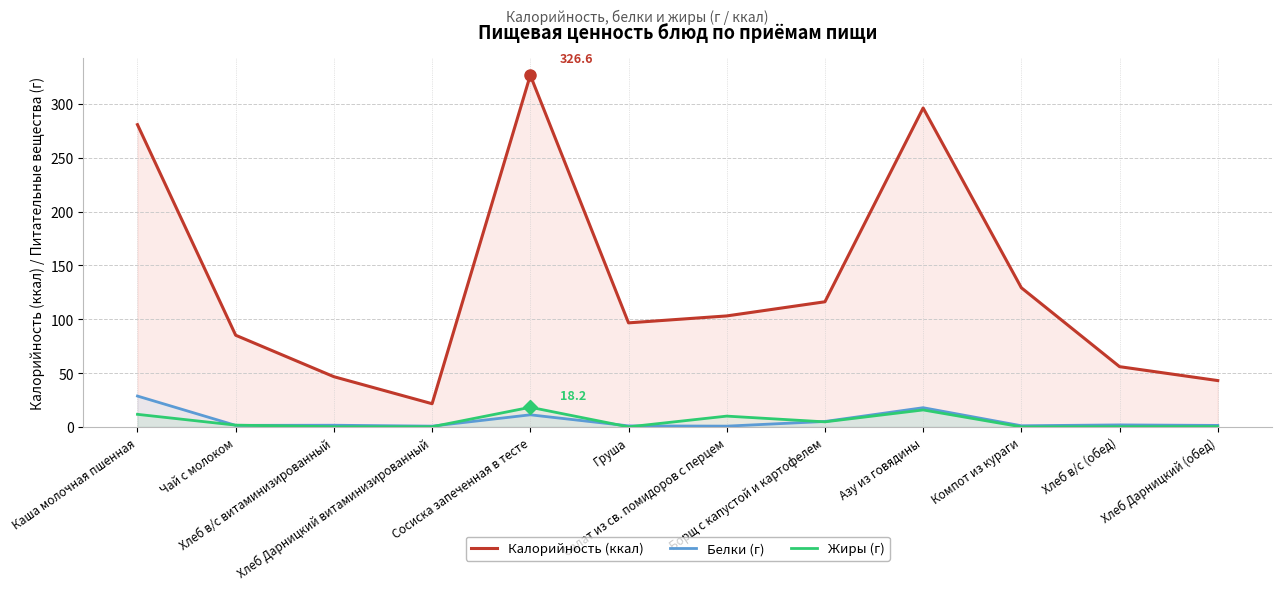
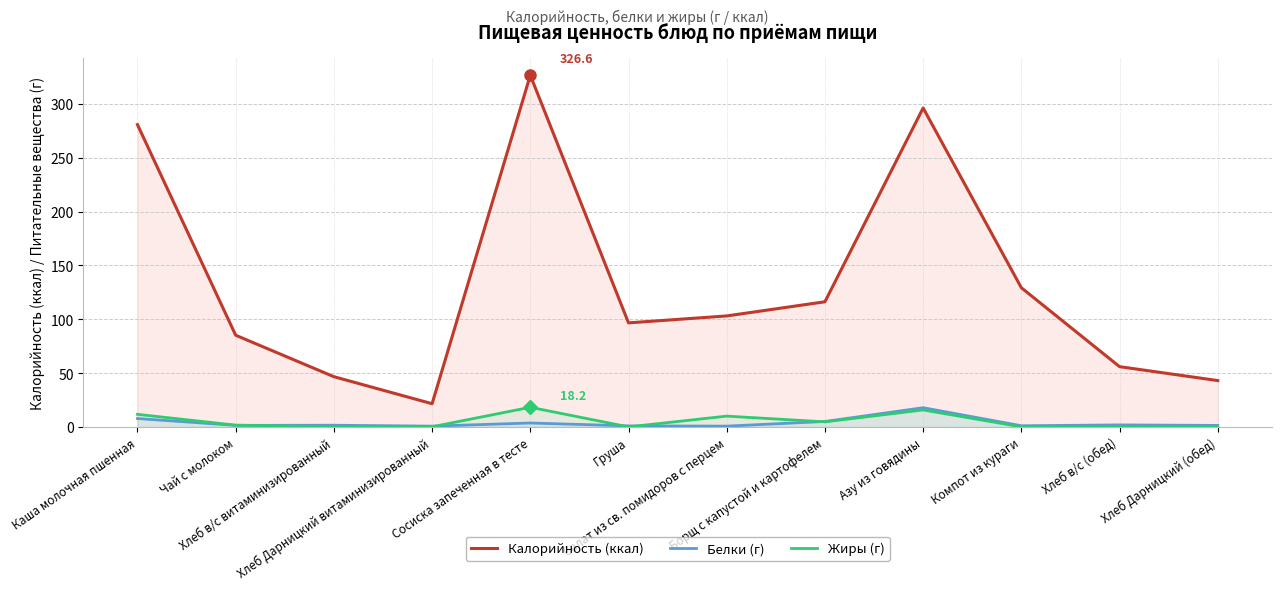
  {
    "Белки (г)": {
-     "Каша молочная пшенная": 29,
-     "Сосиска запеченная в тесте": 11,
+     "Каша молочная пшенная": 8,
+     "Сосиска запеченная в тесте": 4,
      "Салат из св. помидоров с перцем": 1
    }
  }
